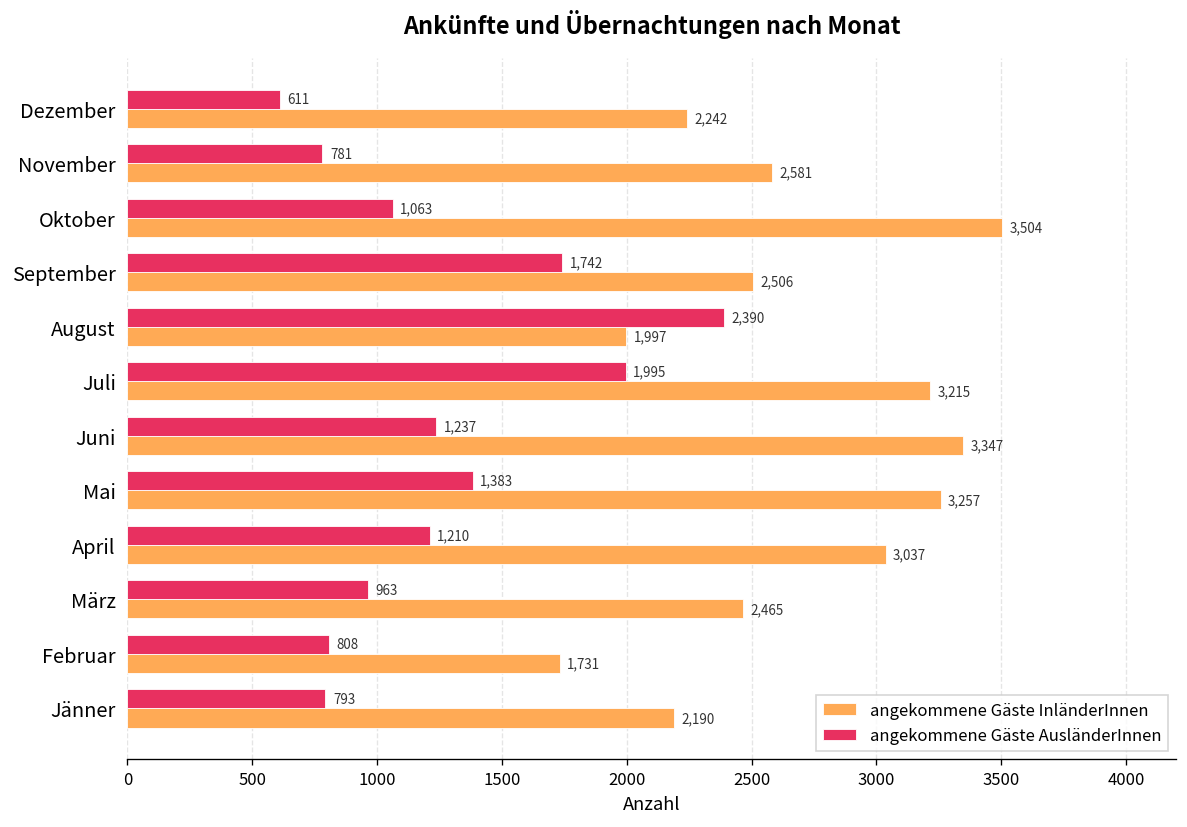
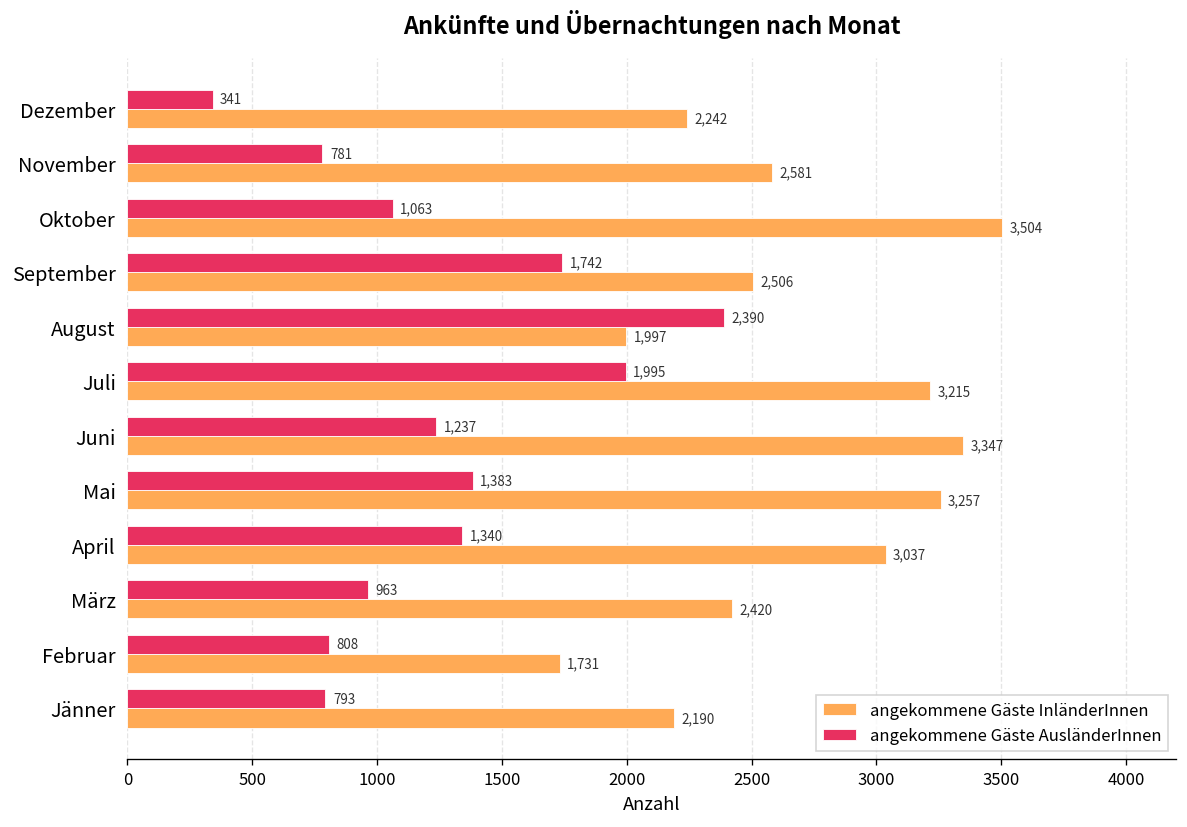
  {
    "angekommene Gäste InländerInnen": {
      "Dezember": "2,242",
      "November": "2,581",
      "Oktober": "3,504",
      "September": "2,506",
      "August": "1,997",
      "Juli": "3,215",
      "Juni": "3,347",
      "Mai": "3,257",
      "April": "3,037",
-     "März": "2,465",
+     "März": "2,420",
      "Februar": "1,731",
      "Jänner": "2,190"
    },
    "angekommene Gäste AusländerInnen": {
-     "Dezember": "611",
+     "Dezember": "341",
      "November": "781",
      "Oktober": "1,063",
      "September": "1,742",
      "August": "2,390",
      "Juli": "1,995",
      "Juni": "1,237",
      "Mai": "1,383",
-     "April": "1,210",
+     "April": "1,340",
      "März": "963",
      "Februar": "808",
      "Jänner": "793"
    }
  }
